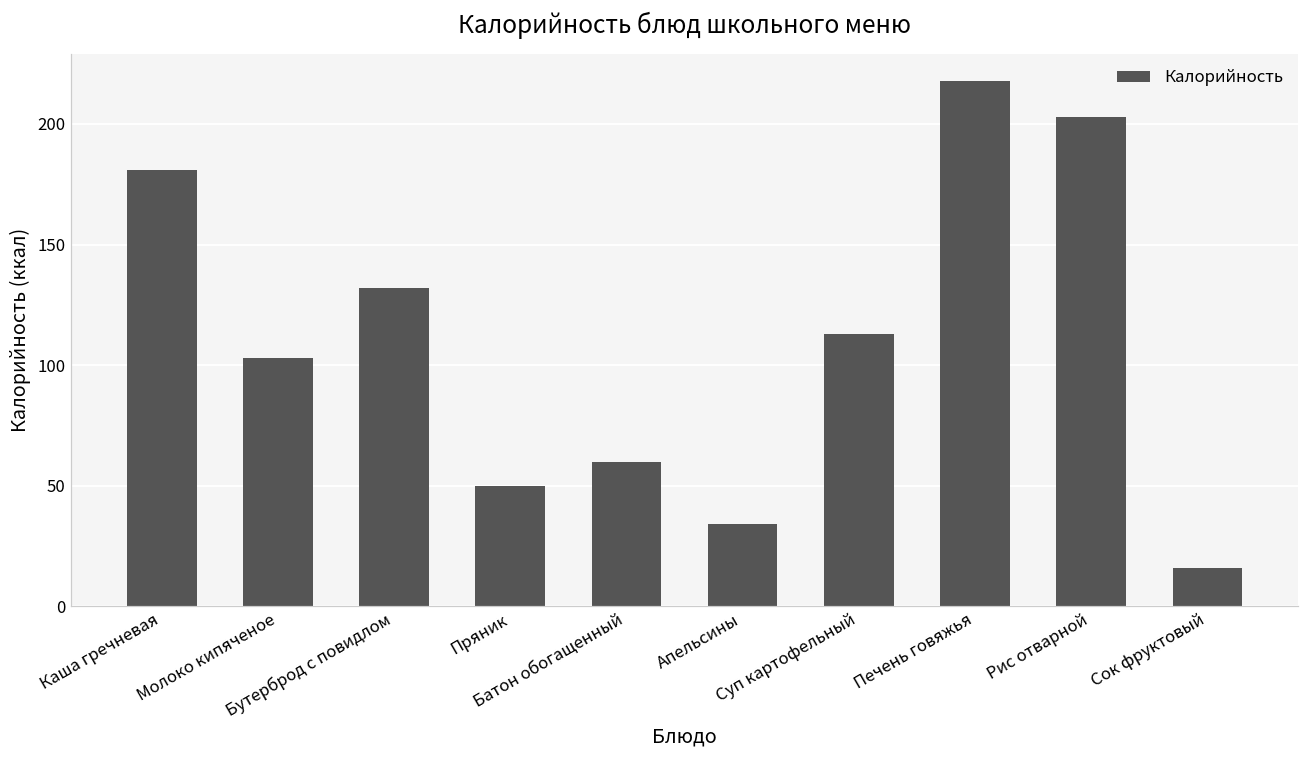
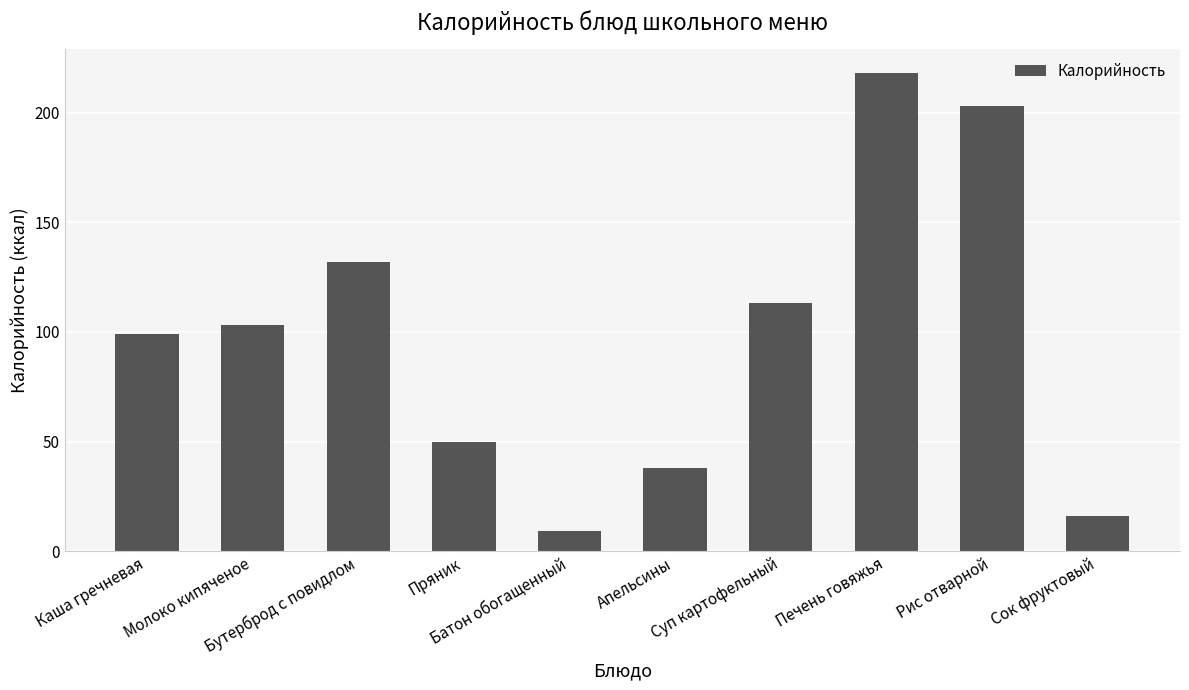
  {
-   "Каша гречневая": 181,
+   "Каша гречневая": 99,
    "Молоко кипяченое": 103,
    "Бутерброд с повидлом": 132,
    "Пряник": 50,
-   "Батон обогащенный": 60,
-   "Апельсины": 34,
+   "Батон обогащенный": 9,
+   "Апельсины": 38,
    "Суп картофельный": 113,
    "Печень говяжья": 218,
    "Рис отварной": 203,
    "Сок фруктовый": 16
  }
